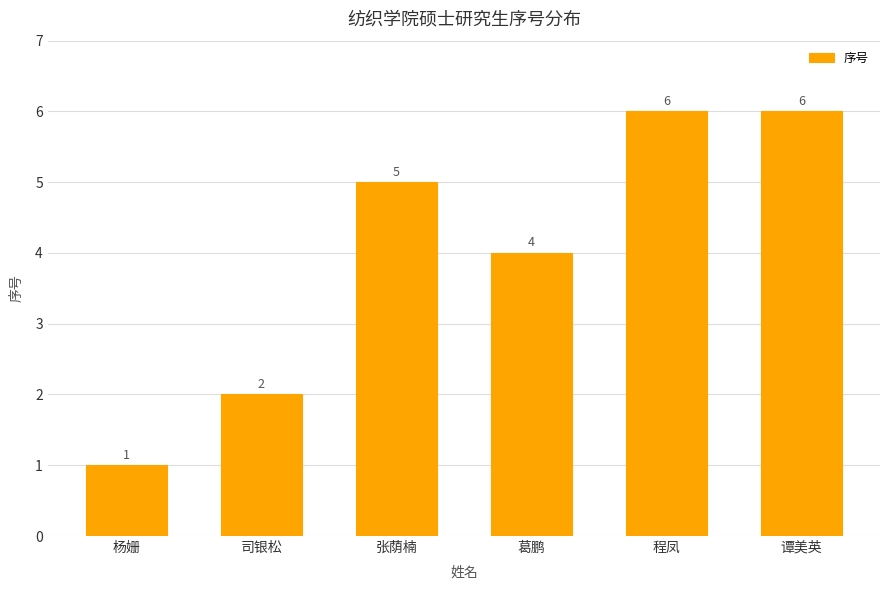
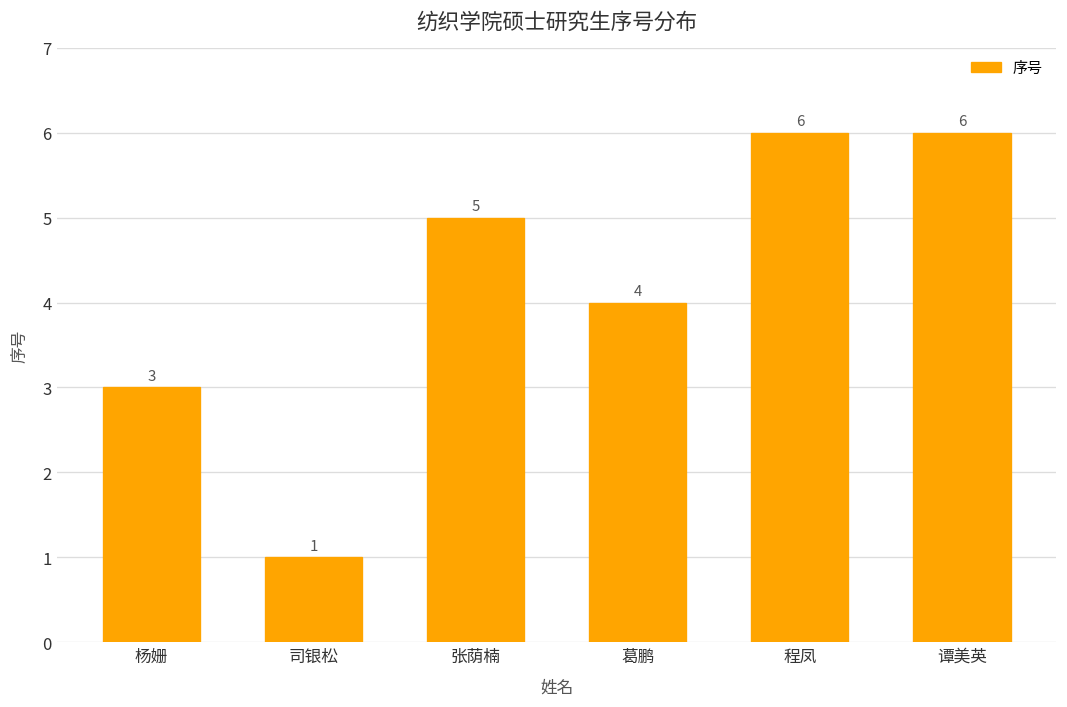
  {
-   "杨姗": 1,
-   "司银松": 2,
+   "杨姗": 3,
+   "司银松": 1,
    "张荫楠": 5,
    "葛鹏": 4,
    "程凤": 6,
    "谭美英": 6
  }
